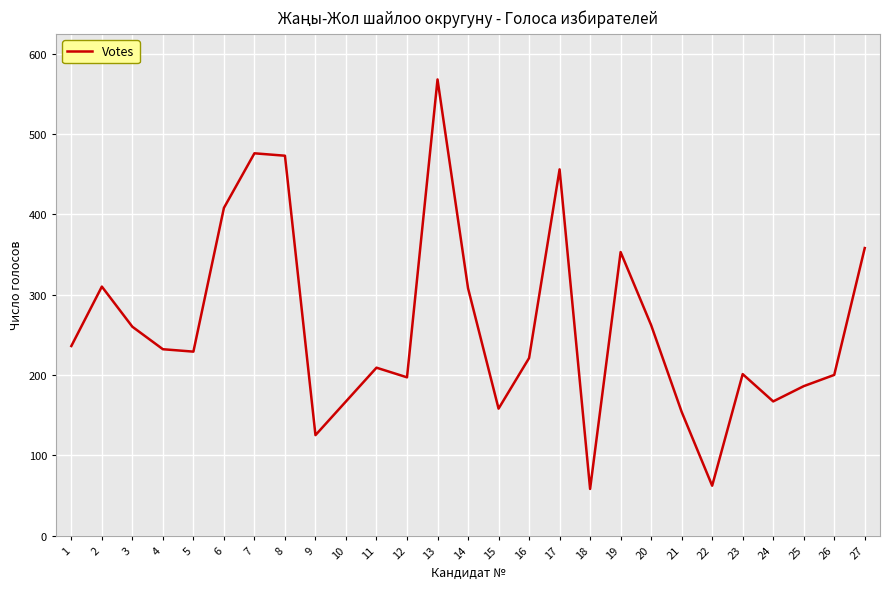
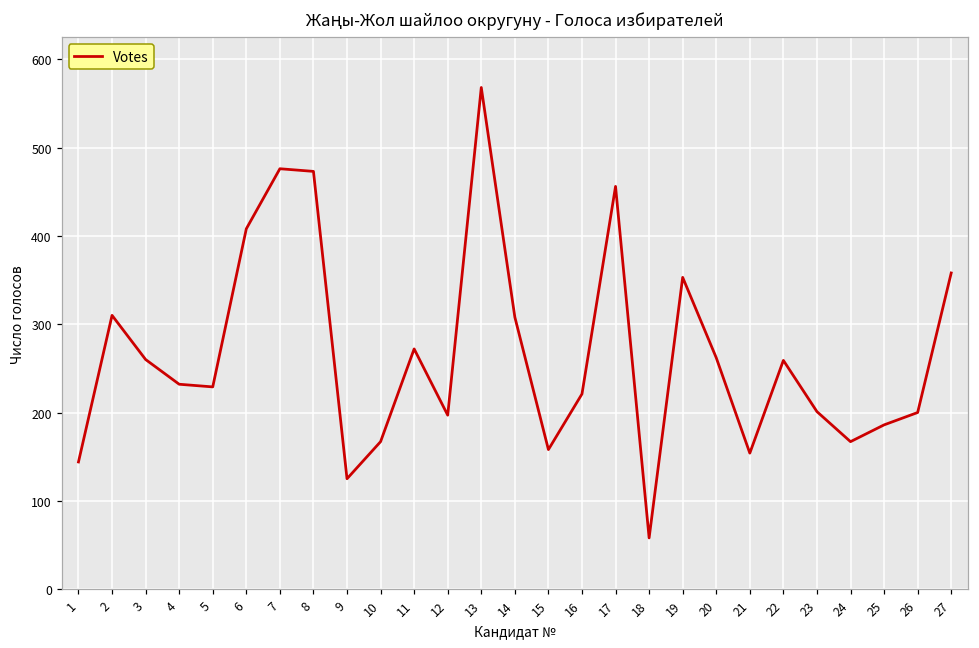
  {
-   "1": 240,
+   "1": 140,
    "2": 310,
    "3": 260,
    "4": 230,
    "5": 230,
    "6": 410,
    "7": 480,
    "8": 470,
    "9": 130,
    "10": 170,
-   "11": 210,
+   "11": 270,
    "12": 200,
    "13": 570,
    "14": 310,
    "15": 160,
    "16": 220,
    "17": 460,
    "18": 60,
    "19": 350,
    "20": 260,
    "21": 150,
-   "22": 60,
+   "22": 260,
    "23": 200,
    "24": 170,
    "25": 190,
    "26": 200,
    "27": 360
  }
